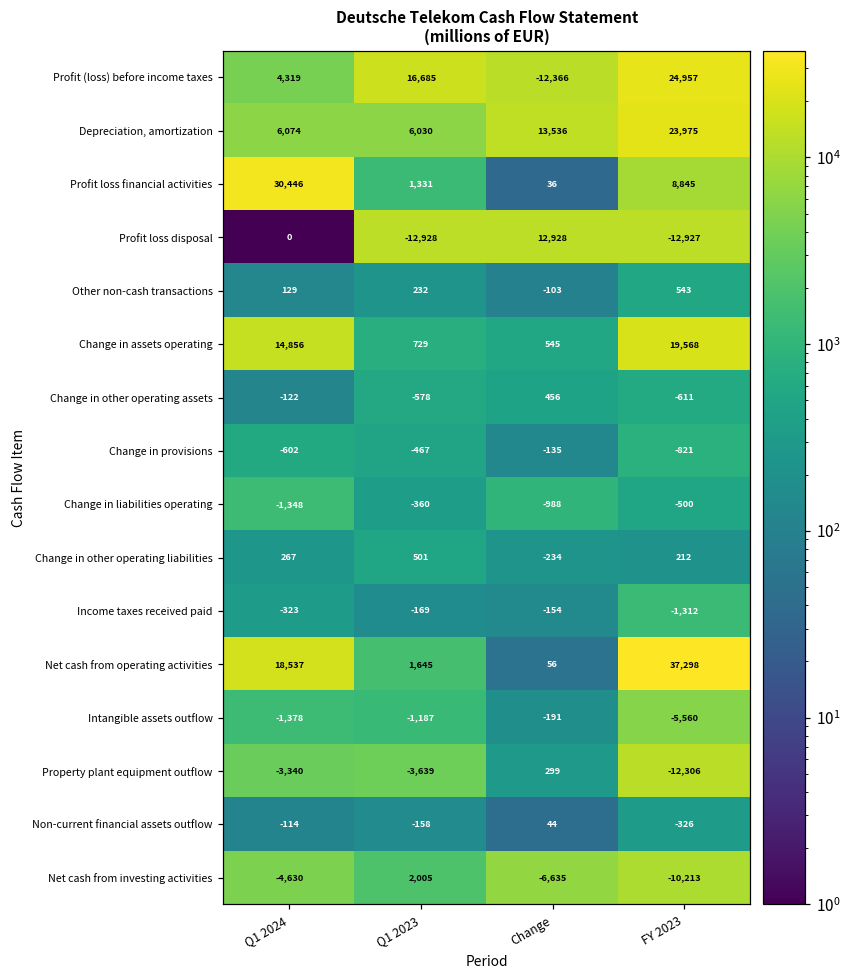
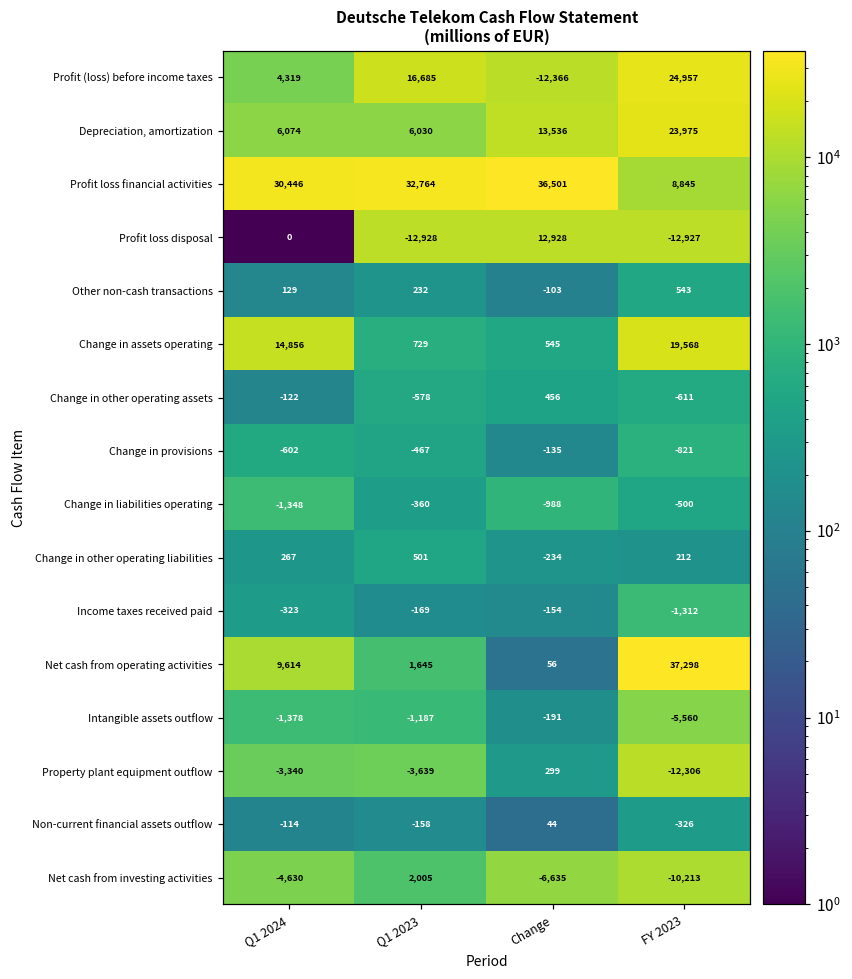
  {
    "Profit (loss) before income taxes": {
      "Q1 2024": "4,319",
      "Q1 2023": "16,685",
      "Change": "-12,366",
      "FY 2023": "24,957"
    },
    "Depreciation, amortization": {
      "Q1 2024": "6,074",
      "Q1 2023": "6,030",
      "Change": "13,536",
      "FY 2023": "23,975"
    },
    "Profit loss financial activities": {
      "Q1 2024": "30,446",
-     "Q1 2023": "1,331",
-     "Change": "36",
+     "Q1 2023": "32,764",
+     "Change": "36,501",
      "FY 2023": "8,845"
    },
    "Profit loss disposal": {
      "Q1 2024": "0",
      "Q1 2023": "-12,928",
      "Change": "12,928",
      "FY 2023": "-12,927"
    },
    "Other non-cash transactions": {
      "Q1 2024": "129",
      "Q1 2023": "232",
      "Change": "-103",
      "FY 2023": "543"
    },
    "Change in assets operating": {
      "Q1 2024": "14,856",
      "Q1 2023": "729",
      "Change": "545",
      "FY 2023": "19,568"
    },
    "Change in other operating assets": {
      "Q1 2024": "-122",
      "Q1 2023": "-578",
      "Change": "456",
      "FY 2023": "-611"
    },
    "Change in provisions": {
      "Q1 2024": "-602",
      "Q1 2023": "-467",
      "Change": "-135",
      "FY 2023": "-821"
    },
    "Change in liabilities operating": {
      "Q1 2024": "-1,348",
      "Q1 2023": "-360",
      "Change": "-988",
      "FY 2023": "-500"
    },
    "Change in other operating liabilities": {
      "Q1 2024": "267",
      "Q1 2023": "501",
      "Change": "-234",
      "FY 2023": "212"
    },
    "Income taxes received paid": {
      "Q1 2024": "-323",
      "Q1 2023": "-169",
      "Change": "-154",
      "FY 2023": "-1,312"
    },
    "Net cash from operating activities": {
-     "Q1 2024": "18,537",
+     "Q1 2024": "9,614",
      "Q1 2023": "1,645",
      "Change": "56",
      "FY 2023": "37,298"
    },
    "Intangible assets outflow": {
      "Q1 2024": "-1,378",
      "Q1 2023": "-1,187",
      "Change": "-191",
      "FY 2023": "-5,560"
    },
    "Property plant equipment outflow": {
      "Q1 2024": "-3,340",
      "Q1 2023": "-3,639",
      "Change": "299",
      "FY 2023": "-12,306"
    },
    "Non-current financial assets outflow": {
      "Q1 2024": "-114",
      "Q1 2023": "-158",
      "Change": "44",
      "FY 2023": "-326"
    },
    "Net cash from investing activities": {
      "Q1 2024": "-4,630",
      "Q1 2023": "2,005",
      "Change": "-6,635",
      "FY 2023": "-10,213"
    }
  }
